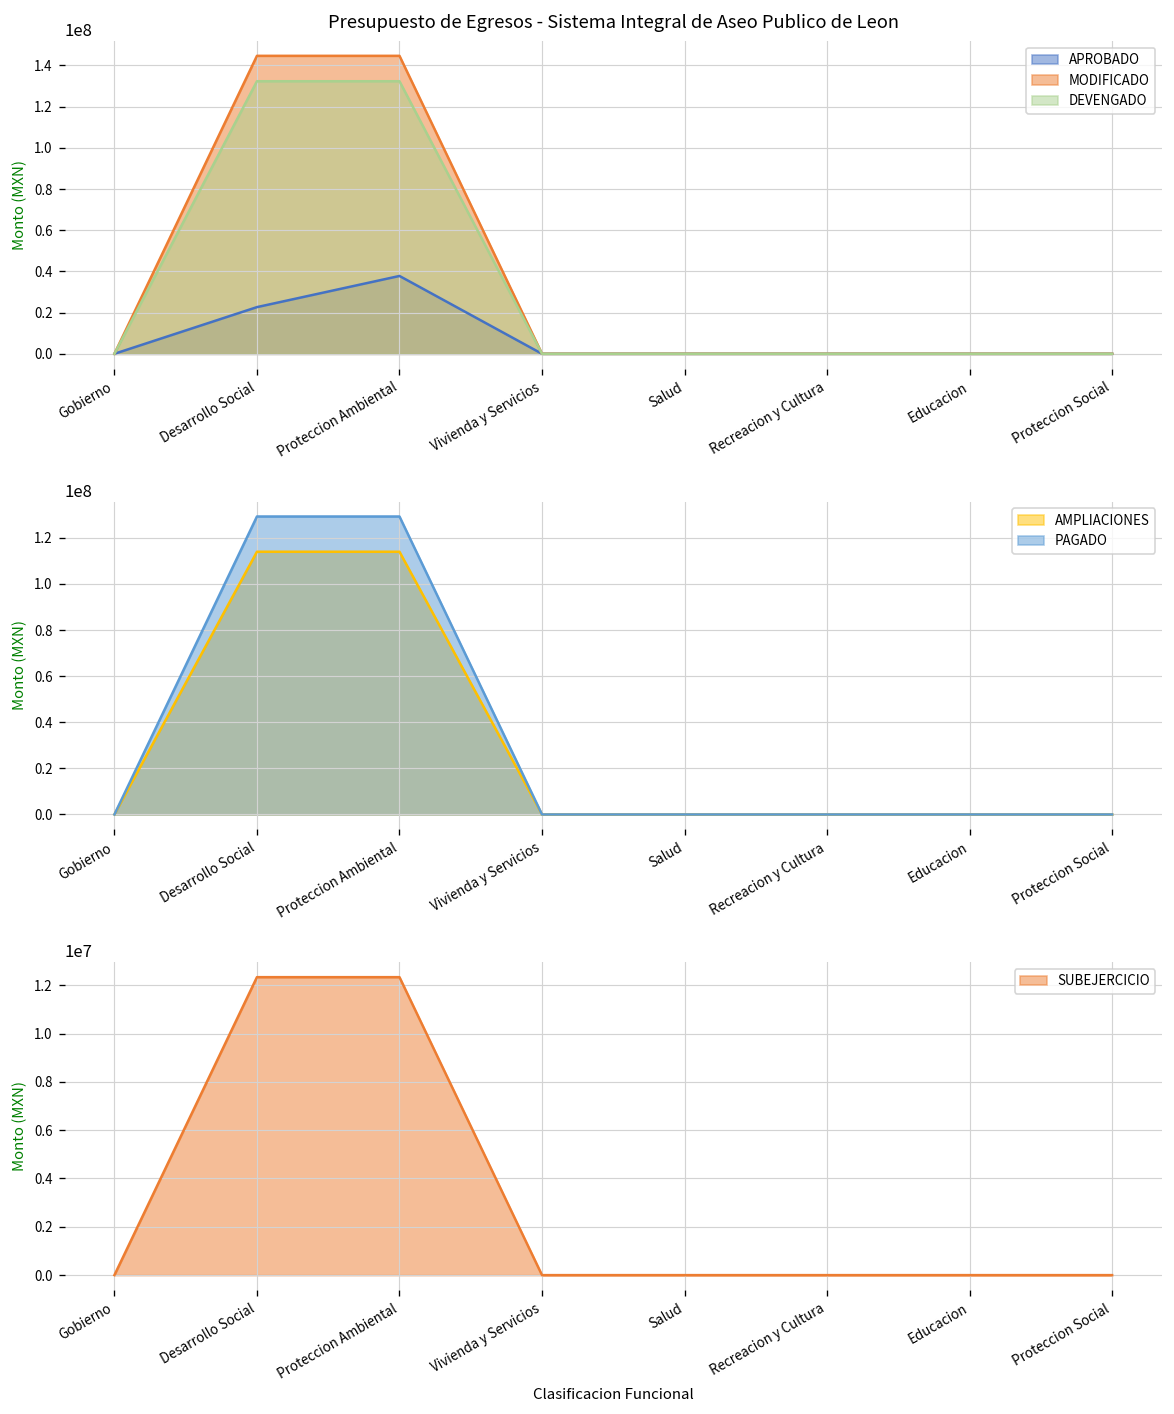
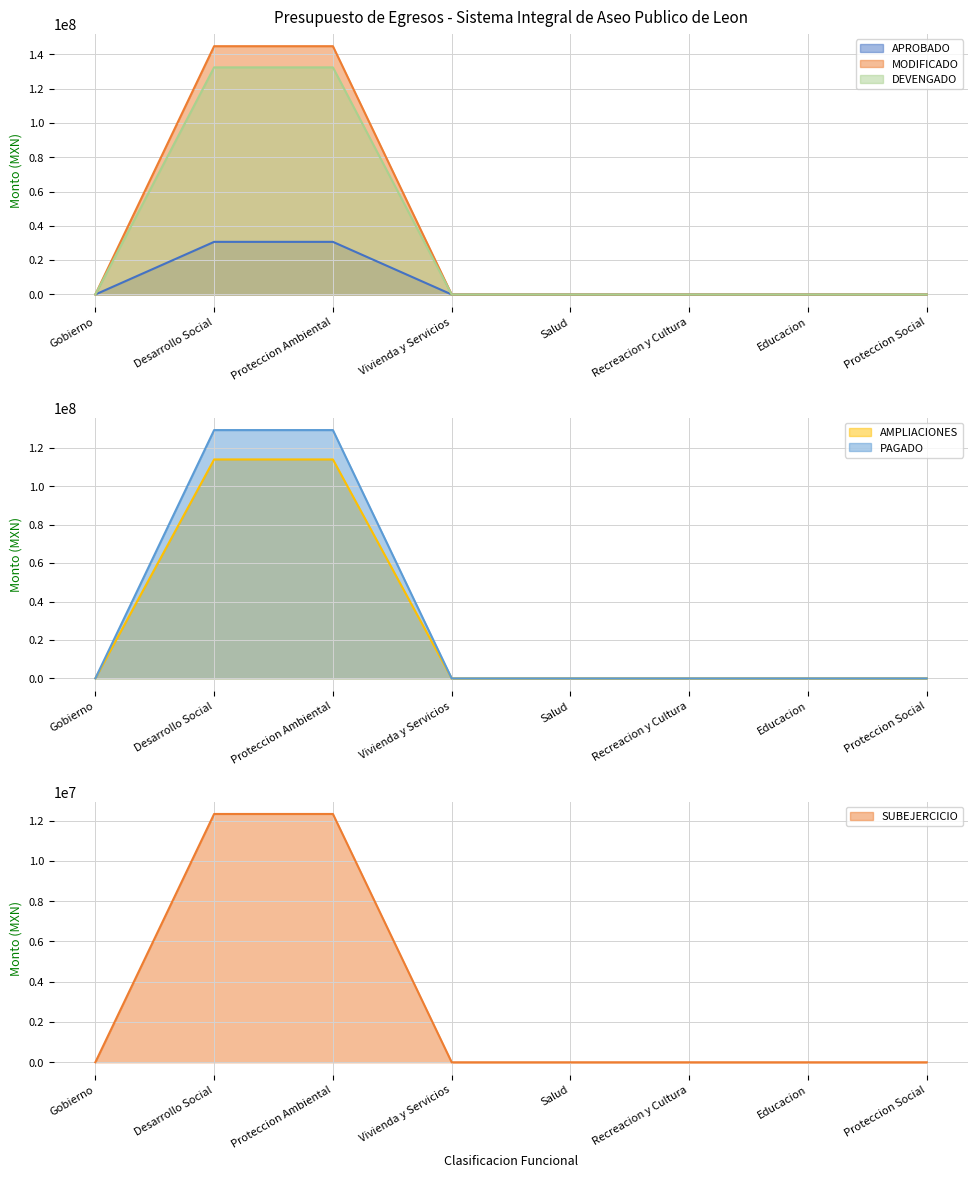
  {
    "Presupuesto de Egresos - Sistema Integral de Aseo Publico de Leon": {
      "APROBADO": {
-       "Desarrollo Social": 23000000,
-       "Proteccion Ambiental": 38000000
+       "Desarrollo Social": 31000000,
+       "Proteccion Ambiental": 31000000
      },
      "MODIFICADO": {
        "Desarrollo Social": 145000000,
        "Proteccion Ambiental": 145000000
      },
      "DEVENGADO": {
        "Desarrollo Social": 132000000,
        "Proteccion Ambiental": 132000000
      }
    }
  }
